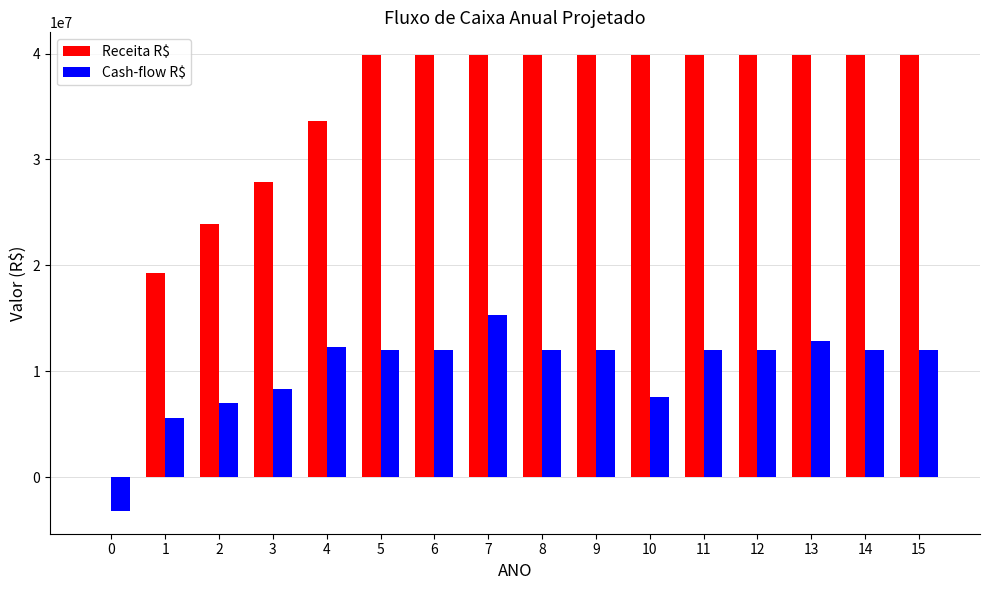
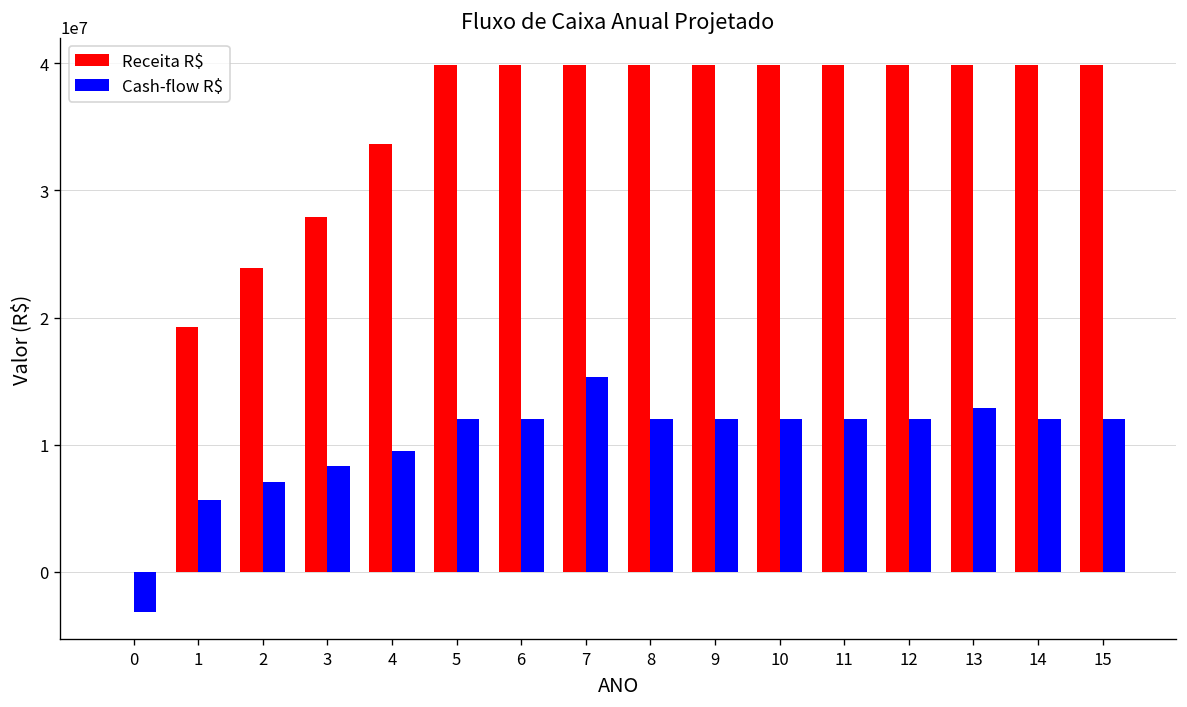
  {
    "Receita R$": {
      "0": 0,
      "1": 19300000,
      "2": 23900000,
      "3": 27900000,
      "4": 33600000,
      "5": 39800000,
      "6": 39800000,
      "7": 39800000,
      "8": 39800000,
      "9": 39800000,
      "10": 39800000,
      "11": 39800000,
      "12": 39800000,
      "13": 39800000,
      "14": 39800000,
      "15": 39800000
    },
    "Cash-flow R$": {
      "0": -3200000,
      "1": 5600000,
      "2": 7100000,
      "3": 8300000,
-     "4": 12300000,
+     "4": 9500000,
      "5": 12000000,
      "6": 12000000,
      "7": 15300000,
      "8": 12000000,
      "9": 12000000,
-     "10": 7600000,
+     "10": 12000000,
      "11": 12000000,
      "12": 12000000,
      "13": 12900000,
      "14": 12000000,
      "15": 12000000
    }
  }
